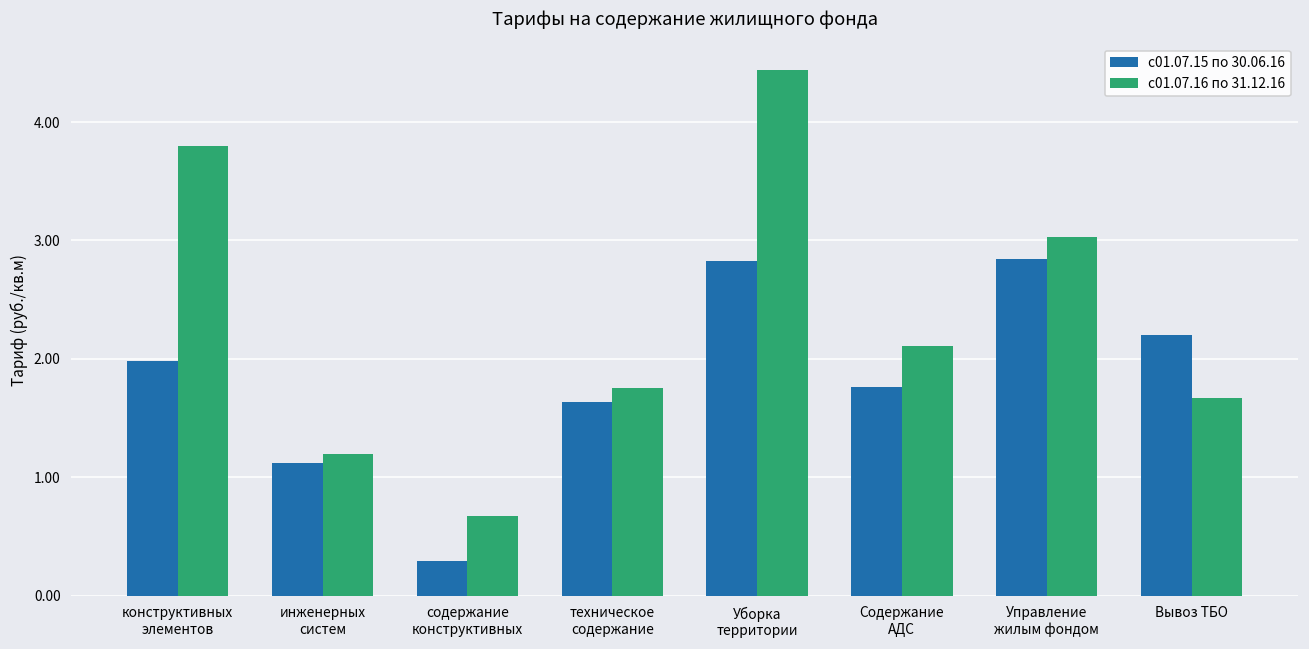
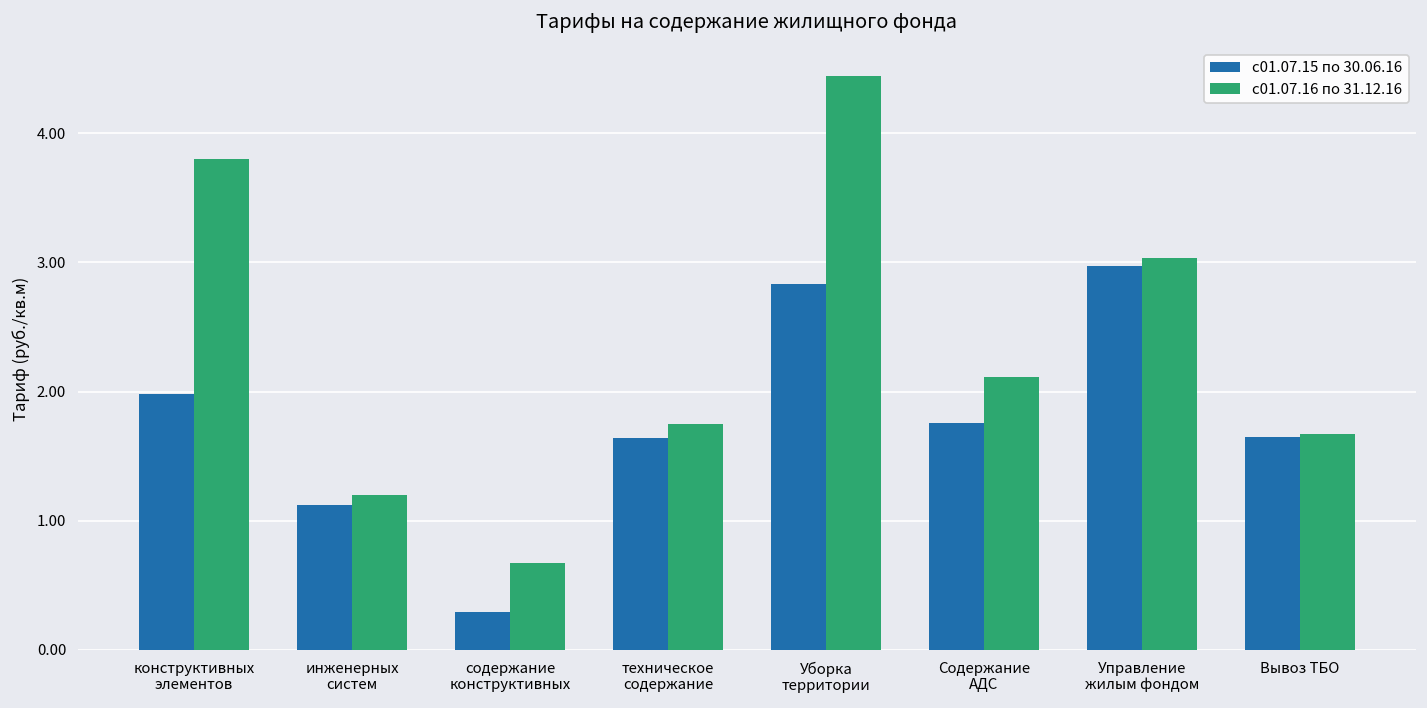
  {
    "с01.07.15 по 30.06.16": {
      "конструктивных элементов": 1.98,
      "инженерных систем": 1.12,
      "содержание конструктивных": 0.29,
      "техническое содержание": 1.64,
      "Уборка территории": 2.83,
      "Содержание АДС": 1.76,
-     "Управление жилым фондом": 2.84,
-     "Вывоз ТБО": 2.20
+     "Управление жилым фондом": 2.97,
+     "Вывоз ТБО": 1.65
    },
    "с01.07.16 по 31.12.16": {
      "конструктивных элементов": 3.80,
      "инженерных систем": 1.20,
      "содержание конструктивных": 0.67,
      "техническое содержание": 1.75,
      "Уборка территории": 4.44,
      "Содержание АДС": 2.11,
      "Управление жилым фондом": 3.03,
      "Вывоз ТБО": 1.67
    }
  }
